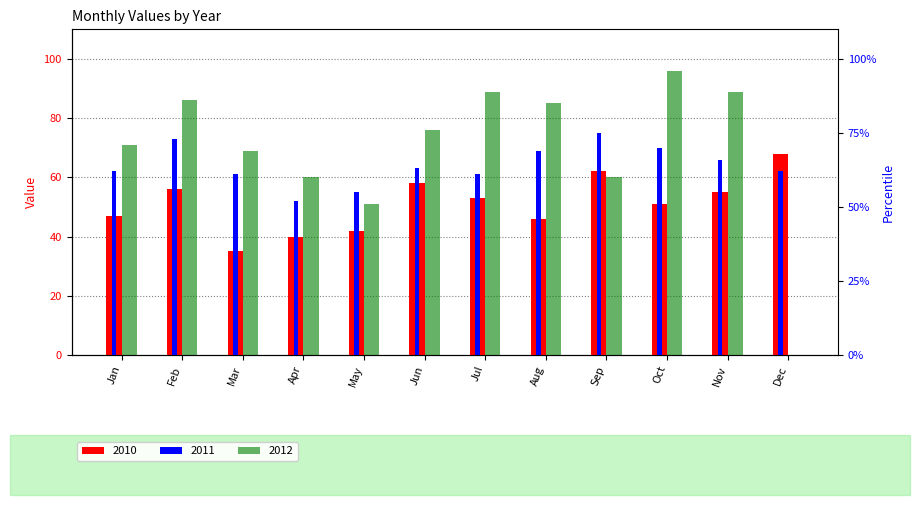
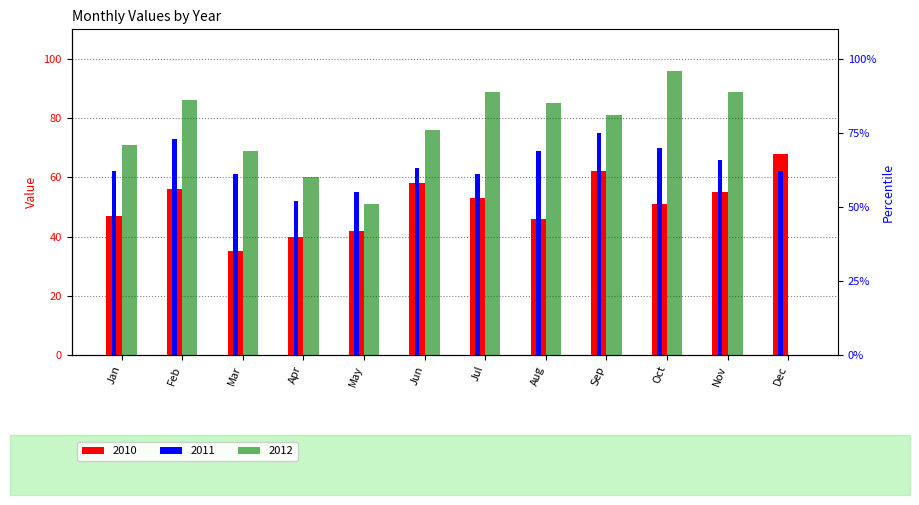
  {
    "2010": {
      "Dec": 68
    },
    "2011": {
      "Jan": 62,
      "Feb": 73,
      "Mar": 61,
      "Apr": 52,
      "May": 55,
      "Jun": 63,
      "Jul": 61,
      "Aug": 69,
      "Sep": 75,
      "Oct": 70,
      "Nov": 66
    },
    "2012": {
      "Jan": 71,
      "Feb": 86,
      "Mar": 69,
      "Apr": 60,
      "May": 51,
      "Jun": 76,
      "Jul": 89,
      "Aug": 85,
-     "Sep": 60,
+     "Sep": 81,
      "Oct": 96,
      "Nov": 89,
      "Dec": 0
    }
  }
